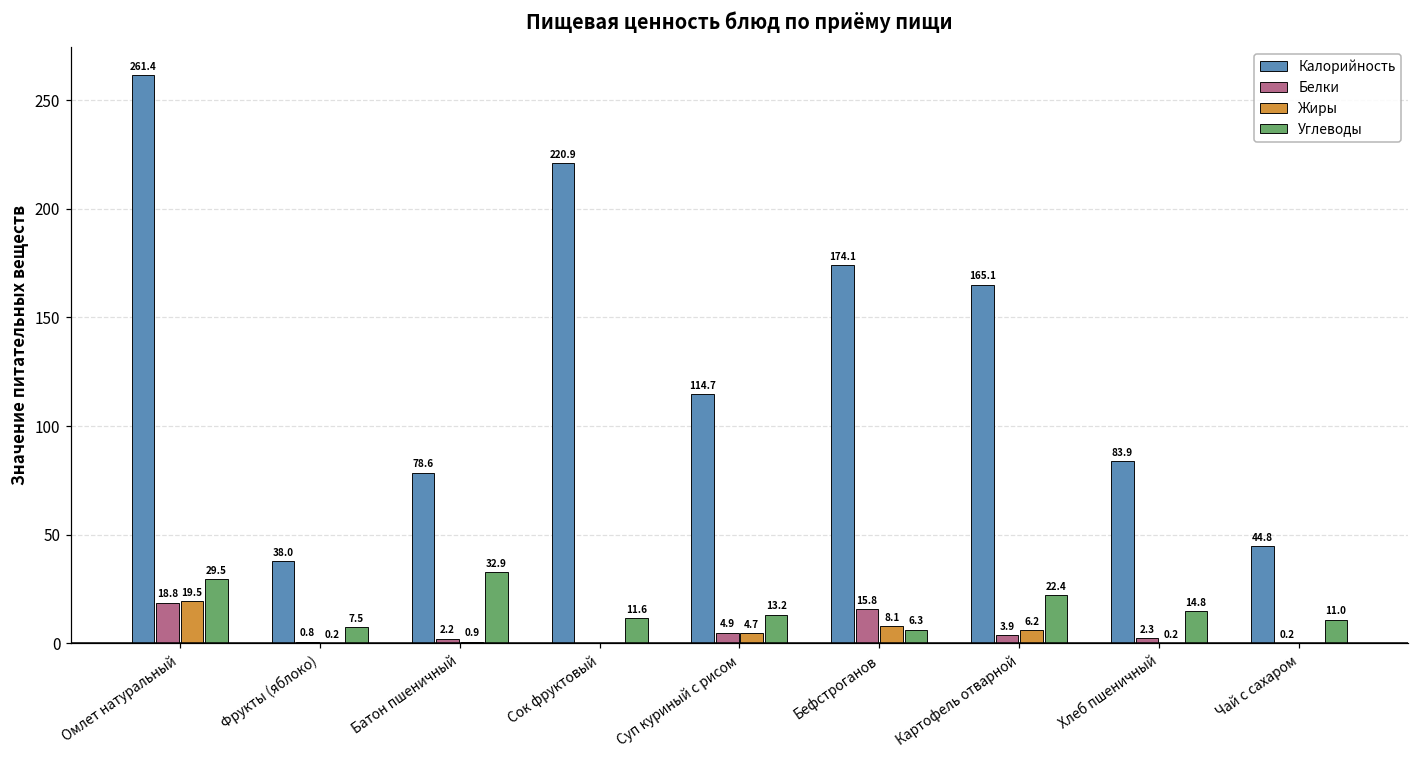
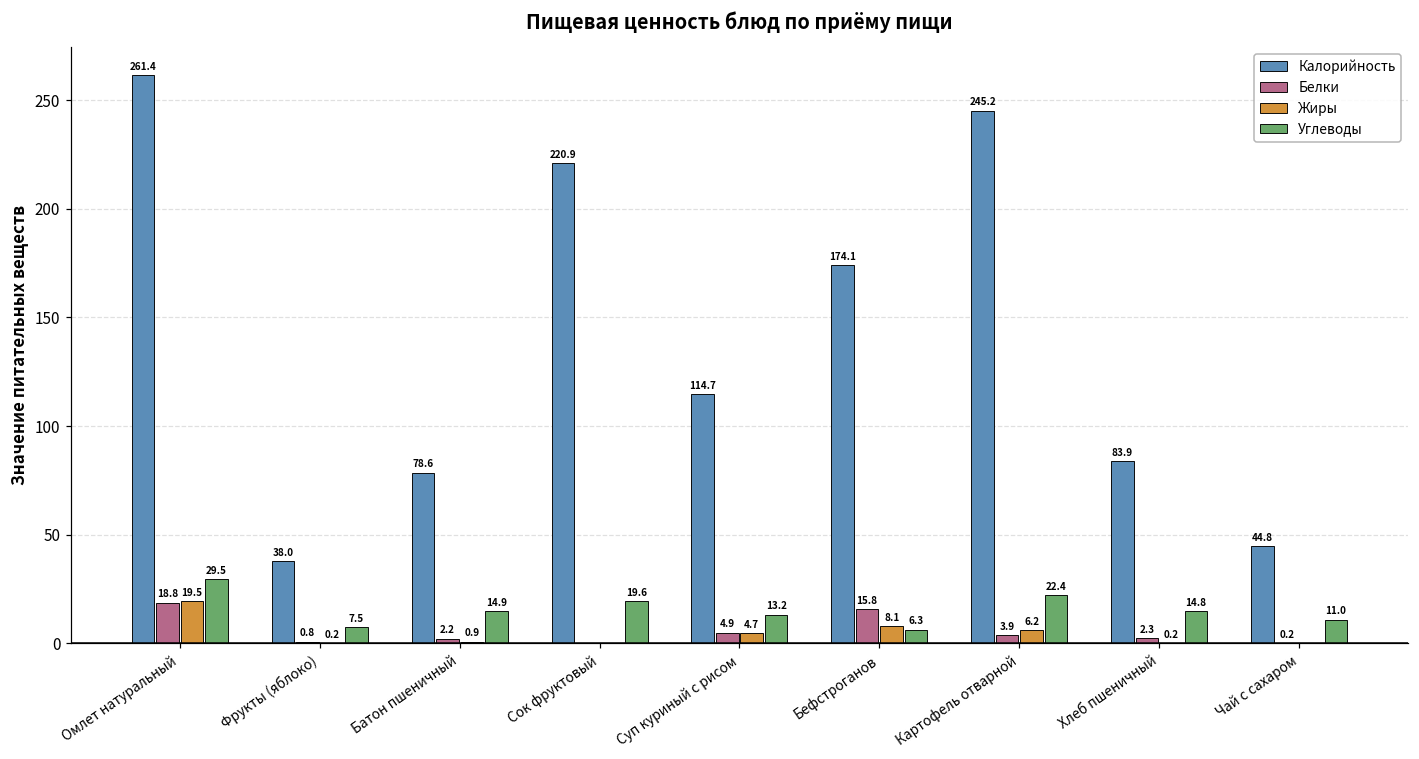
  {
    "Калорийность": {
      "Омлет натуральный": 261.4,
      "Фрукты (яблоко)": 38.0,
      "Батон пшеничный": 78.6,
      "Сок фруктовый": 220.9,
      "Суп куриный с рисом": 114.7,
      "Бефстроганов": 174.1,
-     "Картофель отварной": 165.1,
+     "Картофель отварной": 245.2,
      "Хлеб пшеничный": 83.9,
      "Чай с сахаром": 44.8
    },
    "Белки": {
      "Омлет натуральный": 18.8,
      "Фрукты (яблоко)": 0.8,
      "Батон пшеничный": 2.2,
      "Суп куриный с рисом": 4.9,
      "Бефстроганов": 15.8,
      "Картофель отварной": 3.9,
      "Хлеб пшеничный": 2.3,
      "Чай с сахаром": 0.2
    },
    "Жиры": {
      "Омлет натуральный": 19.5,
      "Фрукты (яблоко)": 0.2,
      "Батон пшеничный": 0.9,
      "Суп куриный с рисом": 4.7,
      "Бефстроганов": 8.1,
      "Картофель отварной": 6.2,
      "Хлеб пшеничный": 0.2
    },
    "Углеводы": {
      "Омлет натуральный": 29.5,
      "Фрукты (яблоко)": 7.5,
-     "Батон пшеничный": 32.9,
-     "Сок фруктовый": 11.6,
+     "Батон пшеничный": 14.9,
+     "Сок фруктовый": 19.6,
      "Суп куриный с рисом": 13.2,
      "Бефстроганов": 6.3,
      "Картофель отварной": 22.4,
      "Хлеб пшеничный": 14.8,
      "Чай с сахаром": 11.0
    }
  }
